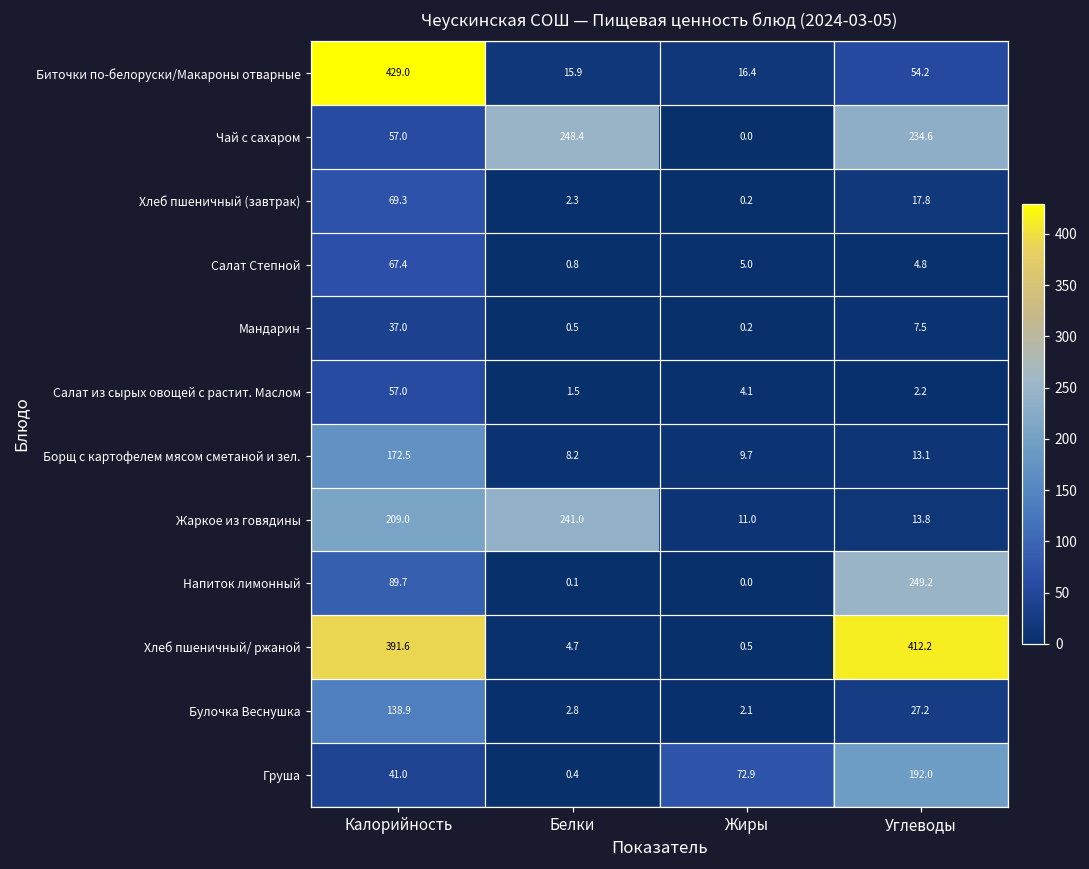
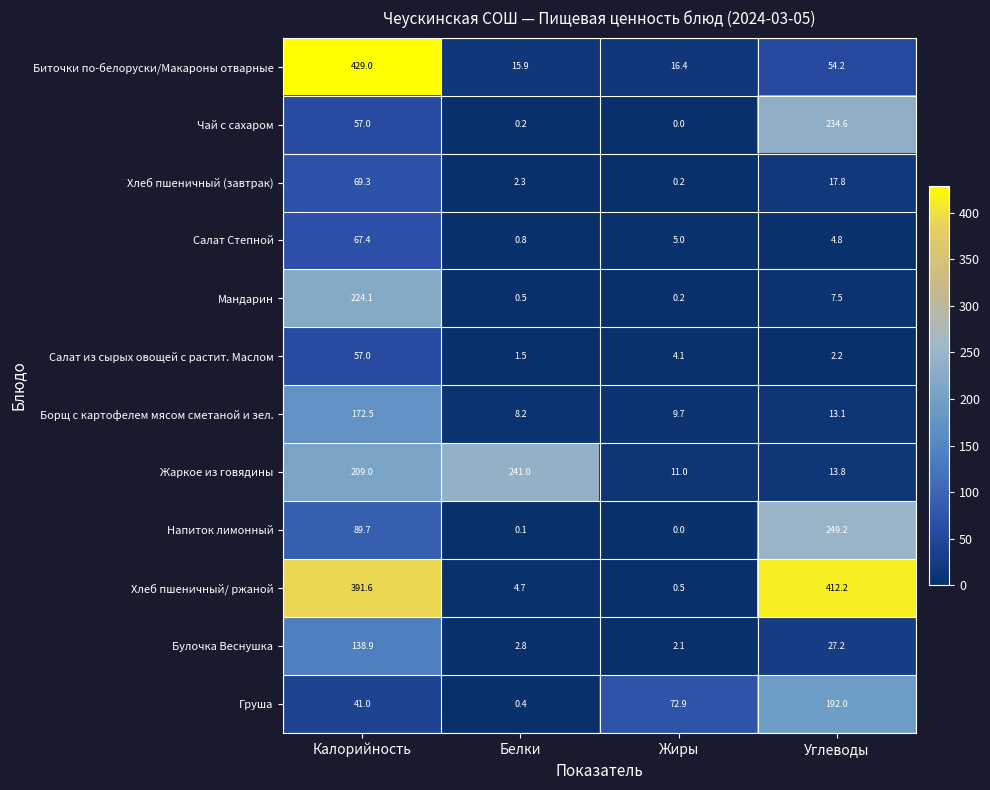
  {
    "Биточки по-белоруски/Макароны отварные": {
      "Калорийность": 429.0,
      "Белки": 15.9,
      "Жиры": 16.4,
      "Углеводы": 54.2
    },
    "Чай с сахаром": {
      "Калорийность": 57.0,
-     "Белки": 248.4,
+     "Белки": 0.2,
      "Жиры": 0.0,
      "Углеводы": 234.6
    },
    "Хлеб пшеничный (завтрак)": {
      "Калорийность": 69.3,
      "Белки": 2.3,
      "Жиры": 0.2,
      "Углеводы": 17.8
    },
    "Салат Степной": {
      "Калорийность": 67.4,
      "Белки": 0.8,
      "Жиры": 5.0,
      "Углеводы": 4.8
    },
    "Мандарин": {
-     "Калорийность": 37.0,
+     "Калорийность": 224.1,
      "Белки": 0.5,
      "Жиры": 0.2,
      "Углеводы": 7.5
    },
    "Салат из сырых овощей с растит. Маслом": {
      "Калорийность": 57.0,
      "Белки": 1.5,
      "Жиры": 4.1,
      "Углеводы": 2.2
    },
    "Борщ с картофелем мясом сметаной и зел.": {
      "Калорийность": 172.5,
      "Белки": 8.2,
      "Жиры": 9.7,
      "Углеводы": 13.1
    },
    "Жаркое из говядины": {
      "Калорийность": 209.0,
      "Белки": 241.0,
      "Жиры": 11.0,
      "Углеводы": 13.8
    },
    "Напиток лимонный": {
      "Калорийность": 89.7,
      "Белки": 0.1,
      "Жиры": 0.0,
      "Углеводы": 249.2
    },
    "Хлеб пшеничный/ ржаной": {
      "Калорийность": 391.6,
      "Белки": 4.7,
      "Жиры": 0.5,
      "Углеводы": 412.2
    },
    "Булочка Веснушка": {
      "Калорийность": 138.9,
      "Белки": 2.8,
      "Жиры": 2.1,
      "Углеводы": 27.2
    },
    "Груша": {
      "Калорийность": 41.0,
      "Белки": 0.4,
      "Жиры": 72.9,
      "Углеводы": 192.0
    }
  }
